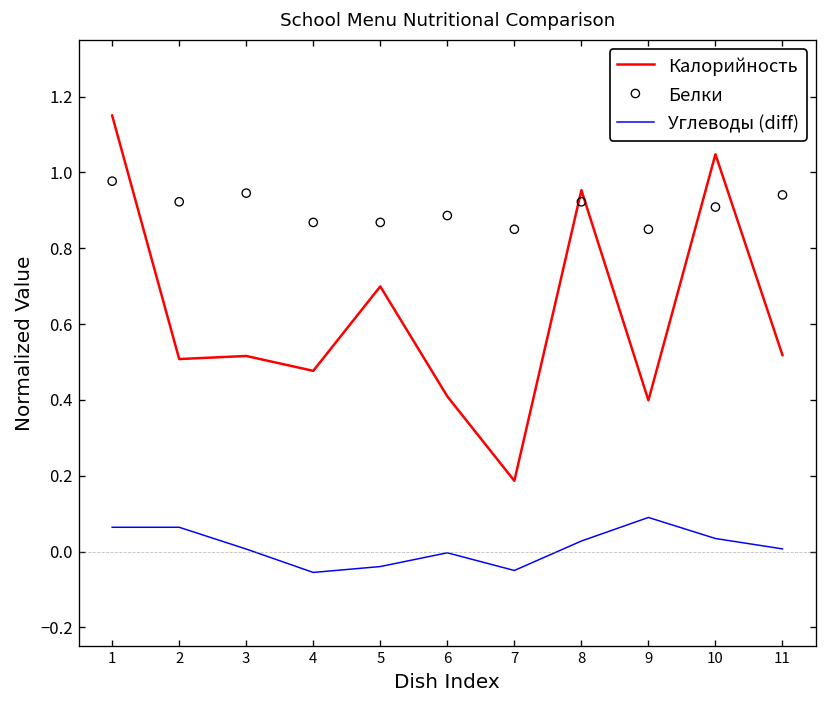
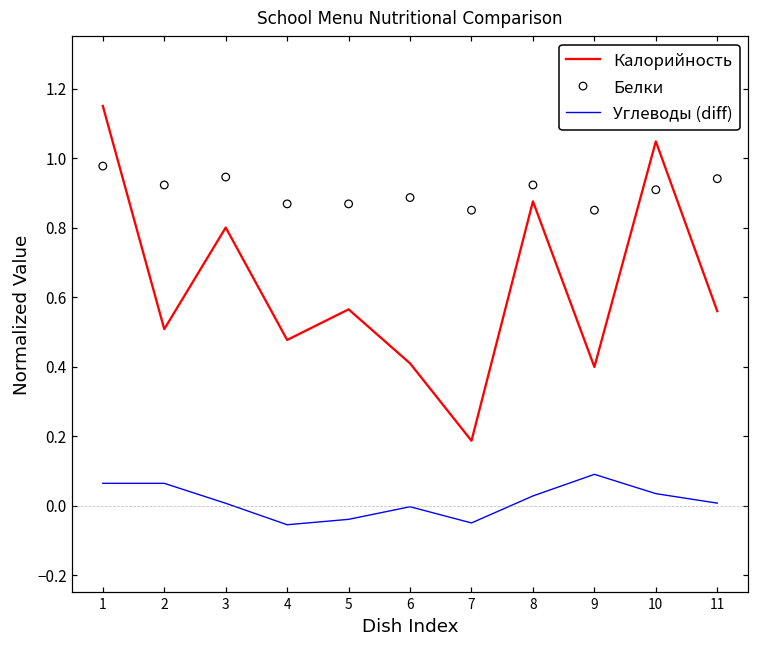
  {
    "Калорийность": {
      "1": 1.15,
      "2": 0.51,
-     "3": 0.52,
+     "3": 0.80,
      "4": 0.48,
-     "5": 0.70,
+     "5": 0.56,
      "6": 0.41,
      "7": 0.19,
-     "8": 0.95,
+     "8": 0.88,
      "9": 0.40,
      "10": 1.05,
-     "11": 0.52
+     "11": 0.56
    },
    "Углеводы (diff)": {
      "1": 0.06,
      "2": 0.06,
      "3": 0.01,
      "4": -0.06,
      "5": -0.04,
      "6": 0.00,
      "7": -0.05,
      "8": 0.03,
      "9": 0.09,
      "10": 0.03,
      "11": 0.01
    }
  }
